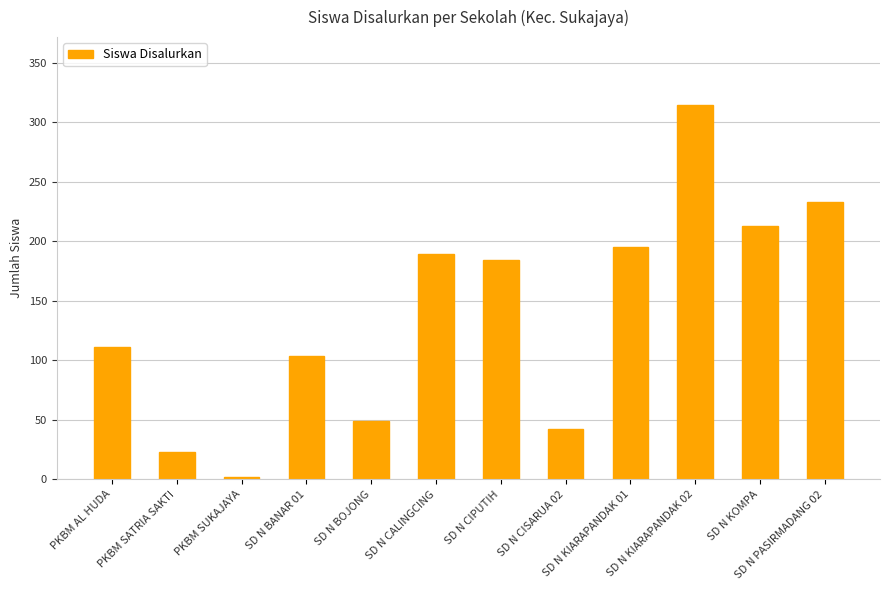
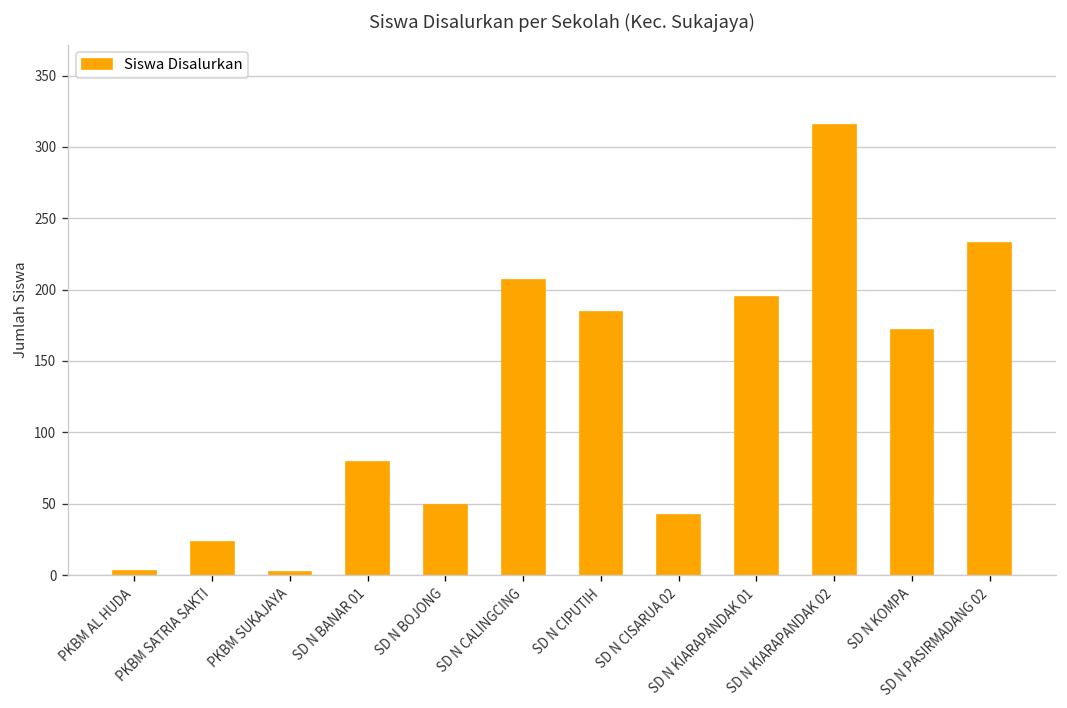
  {
-   "PKBM AL HUDA": 111,
+   "PKBM AL HUDA": 3,
    "PKBM SATRIA SAKTI": 23,
-   "SD N BANAR 01": 104,
+   "SD N BANAR 01": 79,
    "SD N BOJONG": 49,
-   "SD N CALINGCING": 189,
+   "SD N CALINGCING": 207,
    "SD N CIPUTIH": 184,
    "SD N CISARUA 02": 42,
    "SD N KIARAPANDAK 01": 195,
    "SD N KIARAPANDAK 02": 315,
-   "SD N KOMPA": 213,
+   "SD N KOMPA": 172,
    "SD N PASIRMADANG 02": 233
  }
